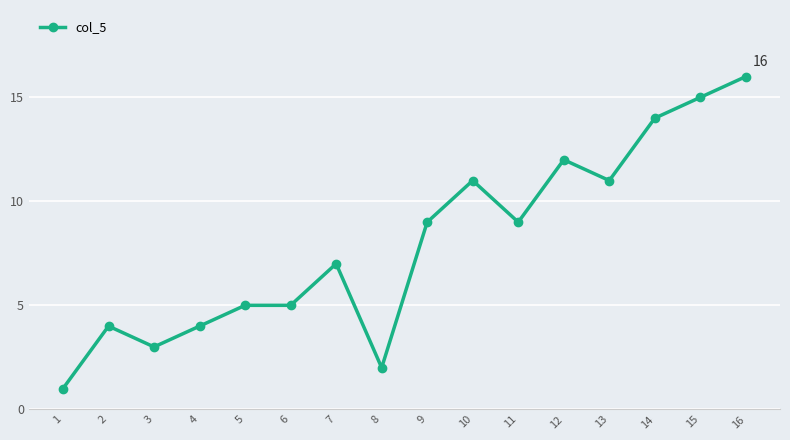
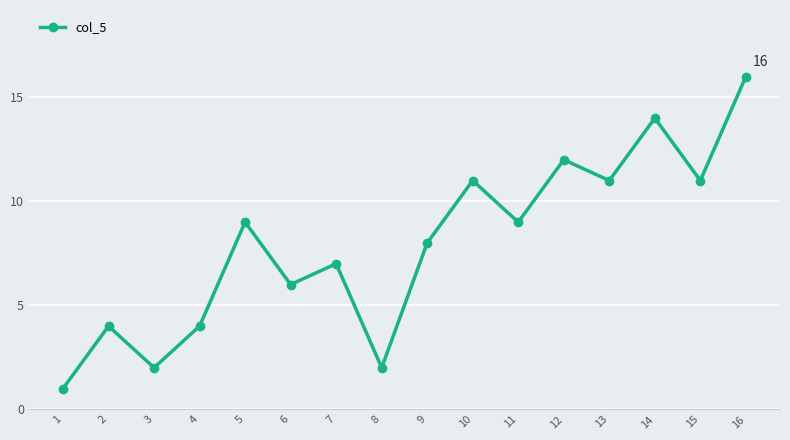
  {
    "1": 1,
    "2": 4,
-   "3": 3,
+   "3": 2,
    "4": 4,
-   "5": 5,
-   "6": 5,
+   "5": 9,
+   "6": 6,
    "7": 7,
    "8": 2,
-   "9": 9,
+   "9": 8,
    "10": 11,
    "11": 9,
    "12": 12,
    "13": 11,
    "14": 14,
-   "15": 15
+   "15": 11
  }
